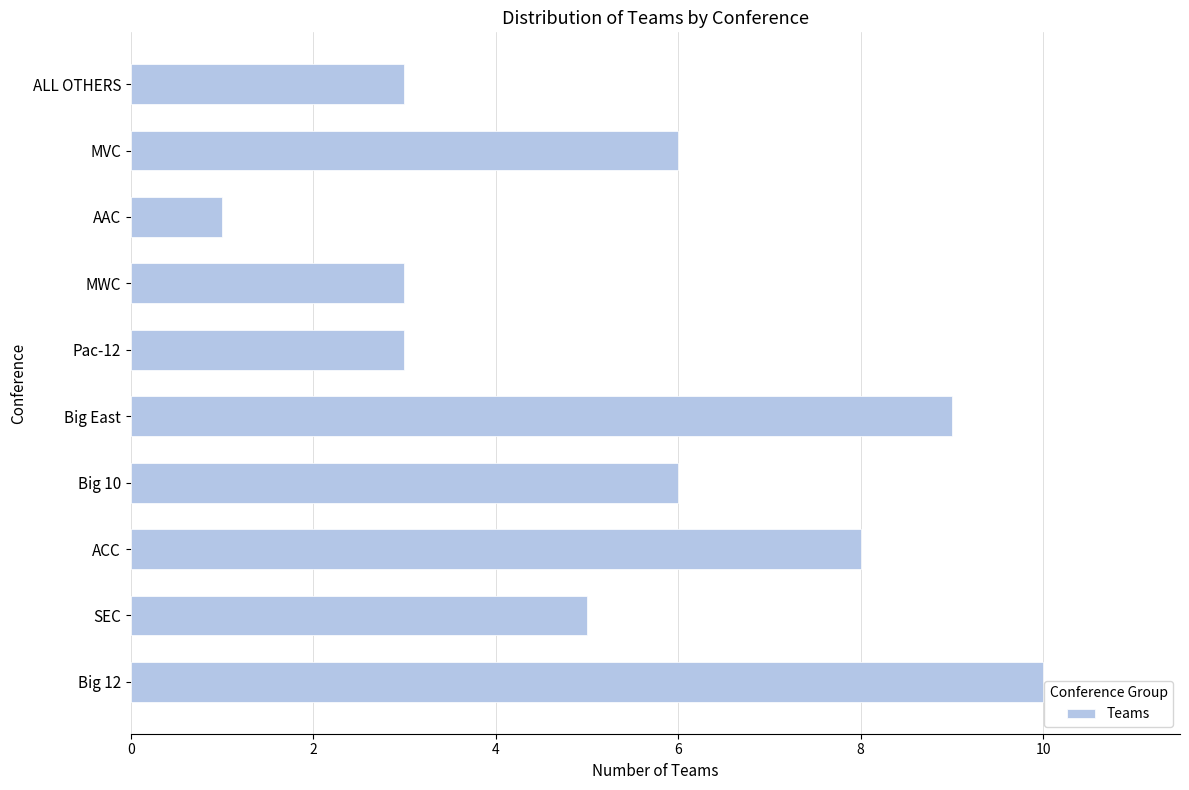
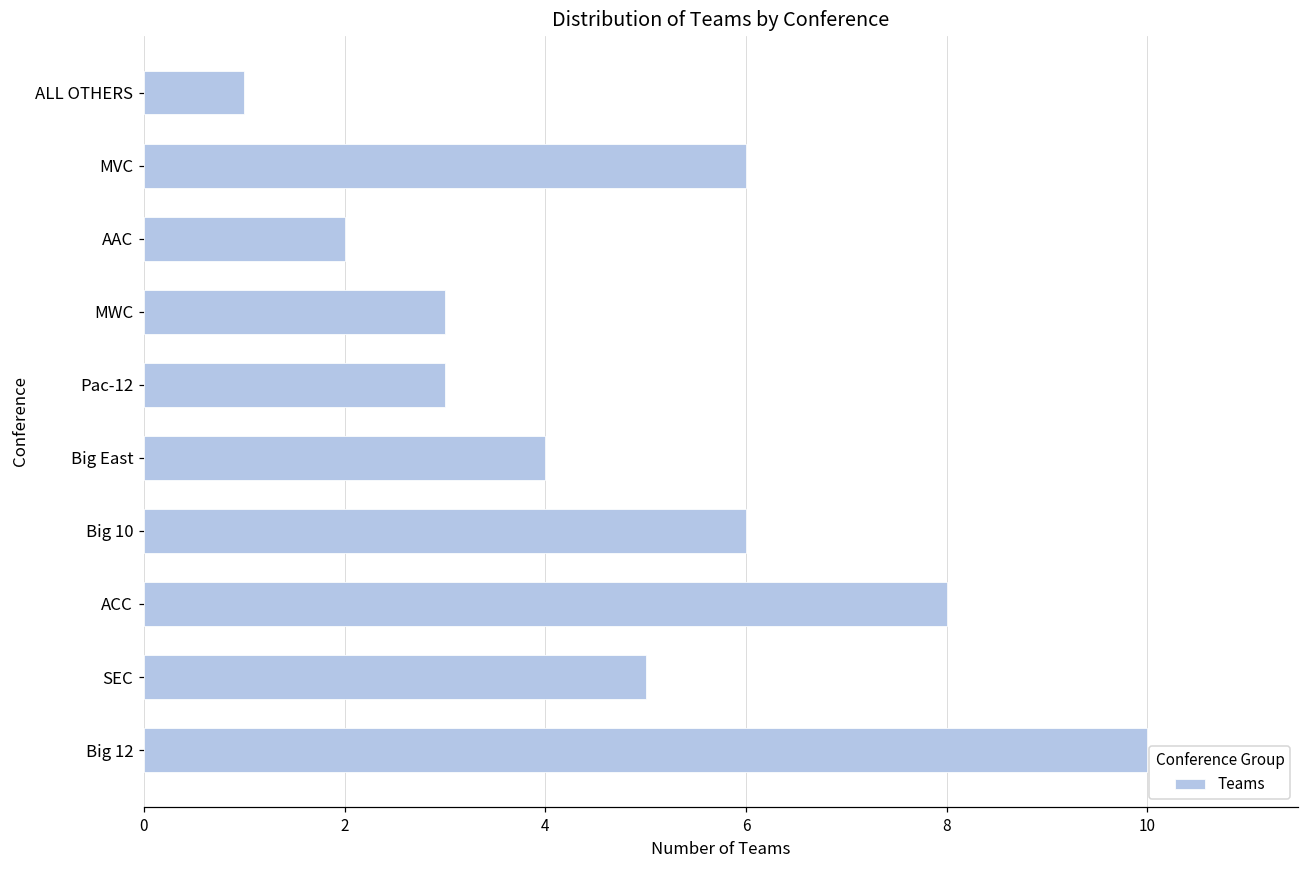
  {
-   "ALL OTHERS": 3,
+   "ALL OTHERS": 1,
    "MVC": 6,
-   "AAC": 1,
+   "AAC": 2,
    "MWC": 3,
    "Pac-12": 3,
-   "Big East": 9,
+   "Big East": 4,
    "Big 10": 6,
    "ACC": 8,
    "SEC": 5,
    "Big 12": 10
  }
